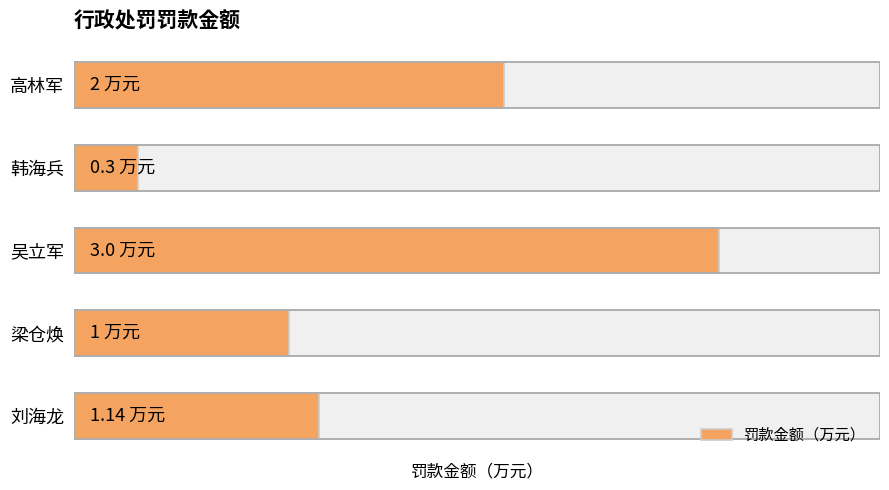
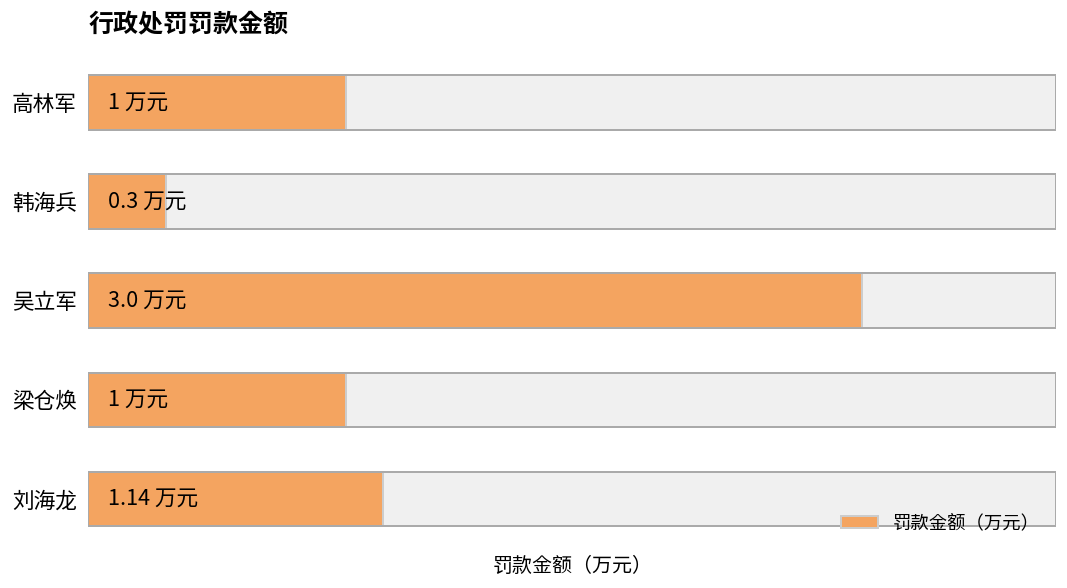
  {
    "罚款金额（万元）": {
-     "高林军": 2
+     "高林军": 1
    }
  }
